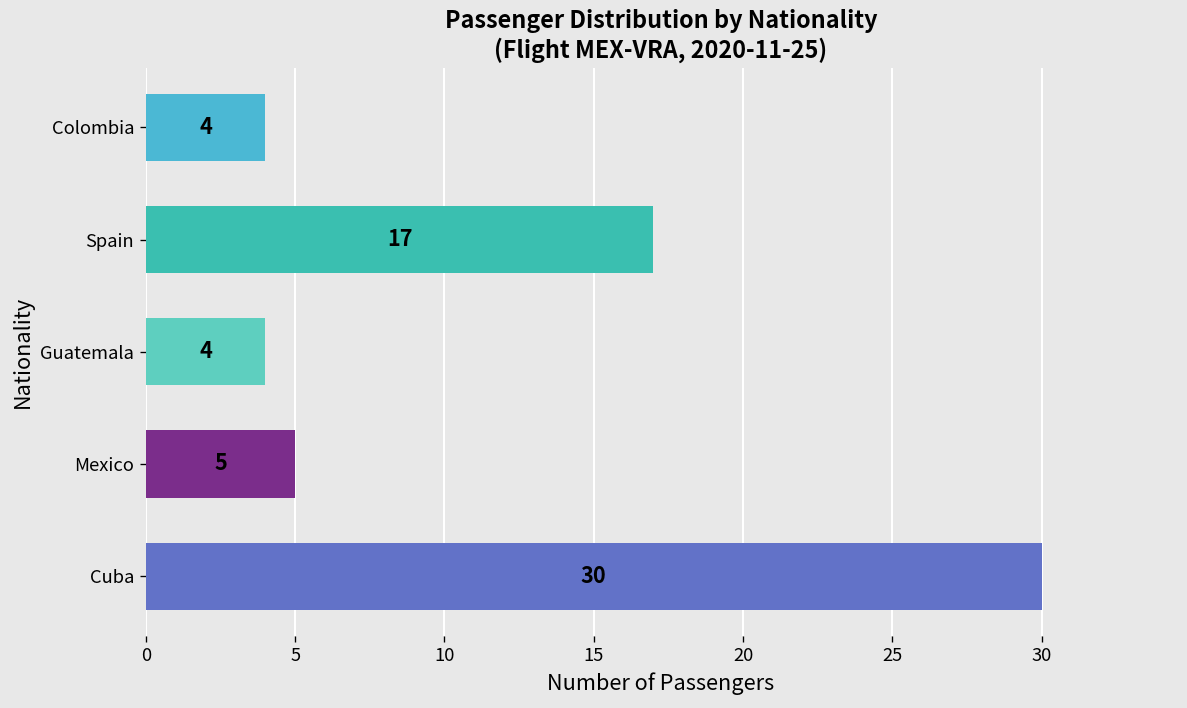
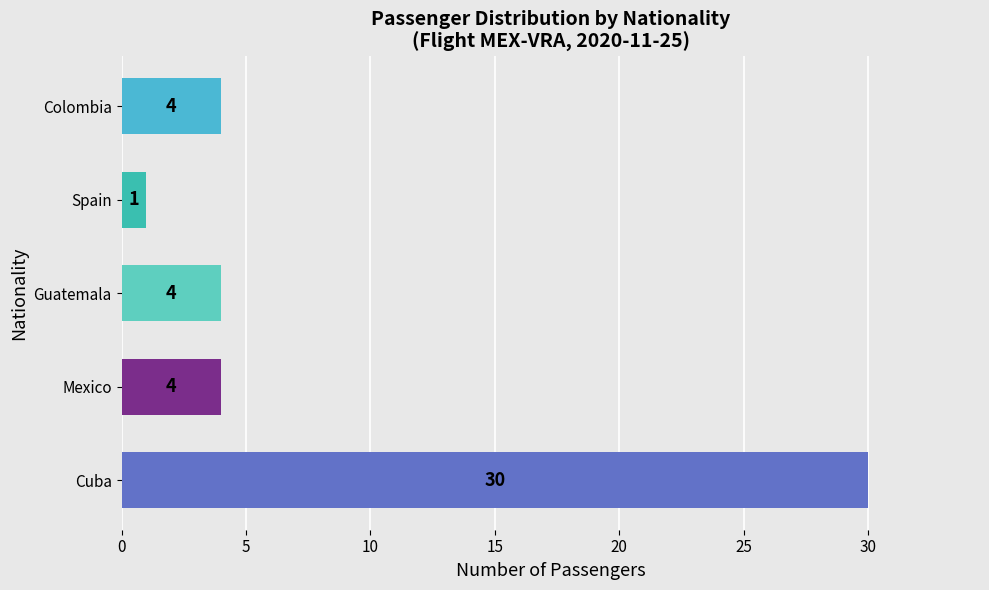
  {
    "Colombia": 4,
-   "Spain": 17,
+   "Spain": 1,
    "Guatemala": 4,
-   "Mexico": 5,
+   "Mexico": 4,
    "Cuba": 30
  }
